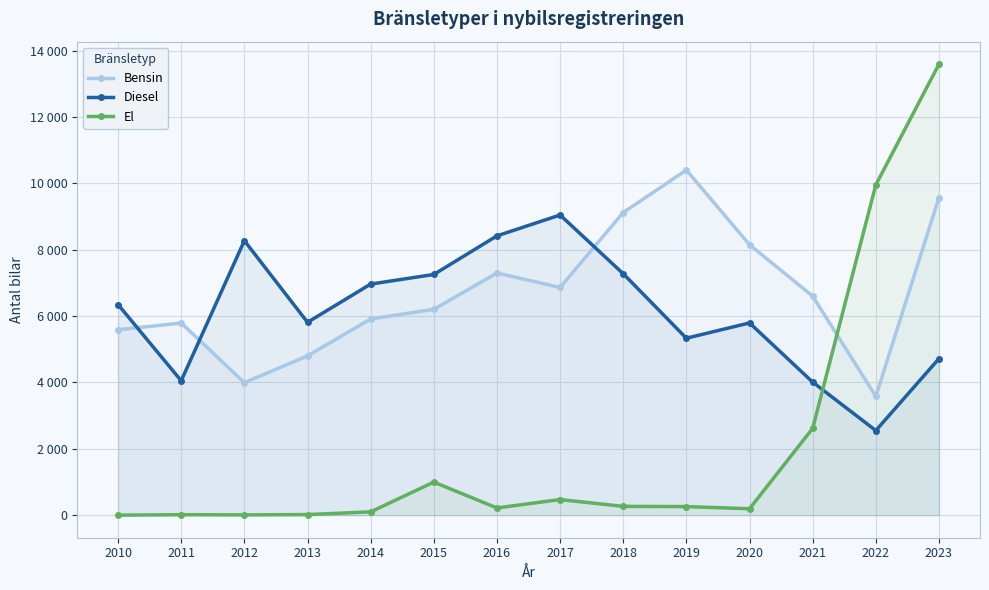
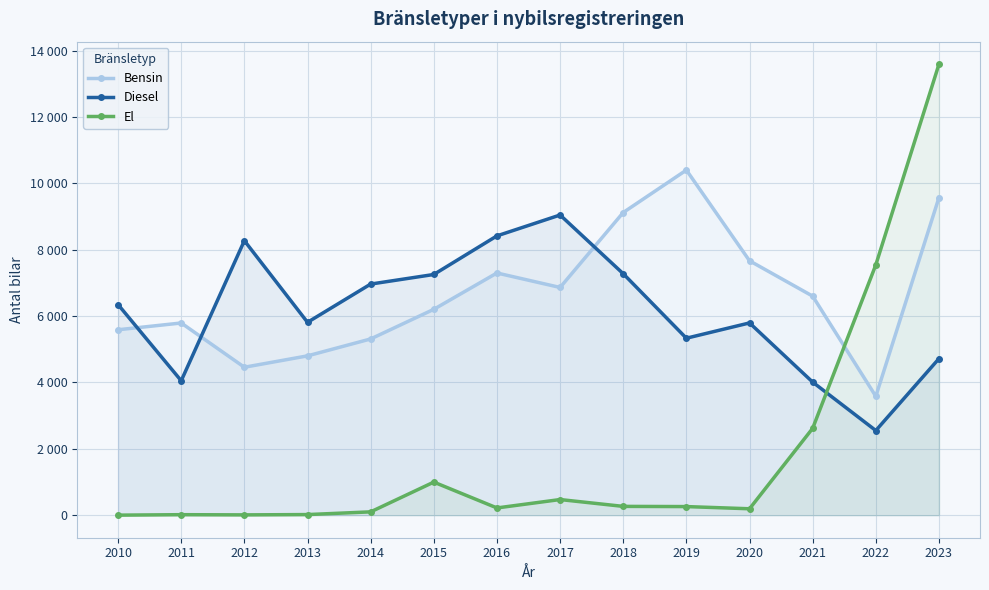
  {
    "Bensin": {
      "2010": 5600,
      "2011": 5800,
-     "2012": 4000,
+     "2012": 4500,
      "2013": 4800,
-     "2014": 5900,
+     "2014": 5300,
      "2015": 6200,
      "2016": 7300,
      "2017": 6900,
      "2018": 9100,
      "2019": 10400,
-     "2020": 8200,
+     "2020": 7700,
      "2021": 6600,
      "2022": 3600,
      "2023": 9600
    },
    "Diesel": {
      "2010": 6300,
      "2011": 4100,
      "2012": 8300,
      "2013": 5800,
      "2014": 7000,
      "2015": 7300,
      "2016": 8400,
      "2017": 9000,
      "2018": 7300,
      "2019": 5300,
      "2020": 5800,
      "2021": 4000,
      "2022": 2600,
      "2023": 4700
    },
    "El": {
      "2010": 0,
      "2011": 0,
      "2012": 0,
      "2013": 0,
      "2014": 100,
      "2015": 1000,
      "2016": 200,
      "2017": 500,
      "2018": 300,
      "2019": 300,
      "2020": 200,
      "2021": 2600,
-     "2022": 10000,
+     "2022": 7500,
      "2023": 13600
    }
  }
